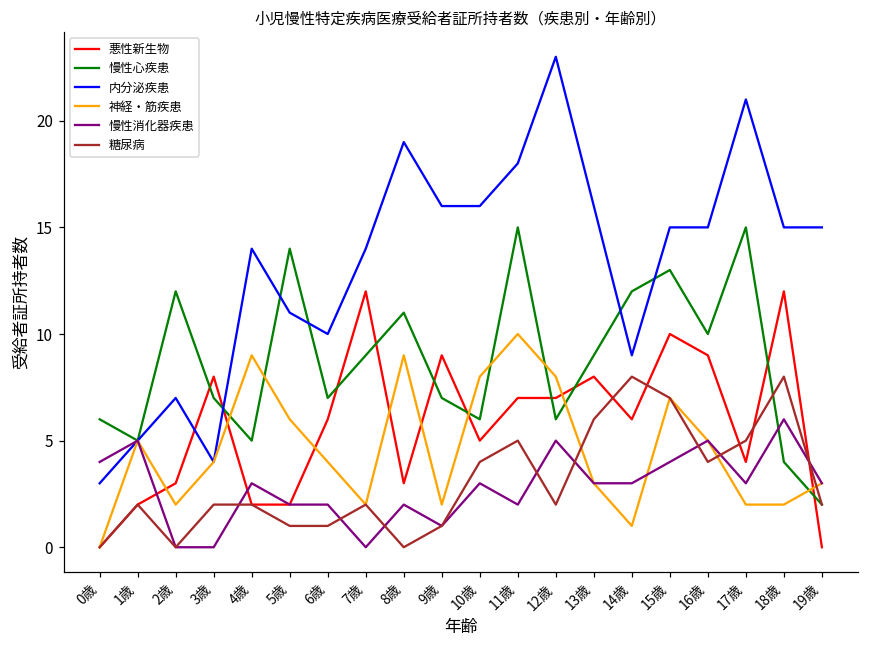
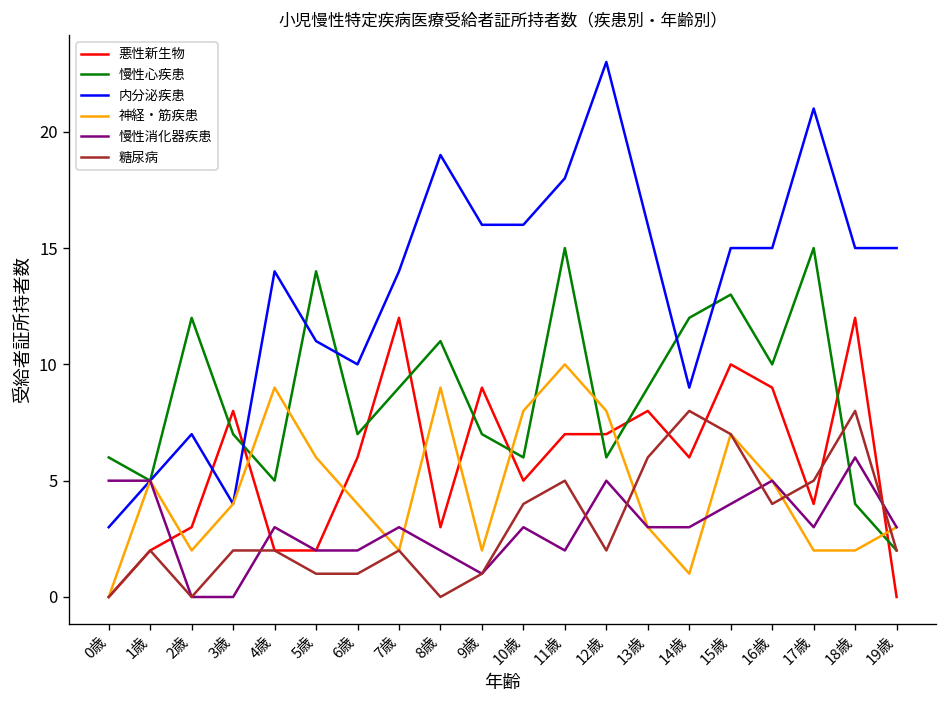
  {
    "悪性新生物": {
      "2歳": 3,
      "3歳": 8,
      "6歳": 6,
      "7歳": 12,
      "8歳": 3,
      "9歳": 9,
      "10歳": 5,
      "11歳": 7,
      "12歳": 7,
      "13歳": 8,
      "14歳": 6,
      "15歳": 10,
      "16歳": 9,
      "17歳": 4,
      "18歳": 12,
      "19歳": 0
    },
    "慢性心疾患": {
      "0歳": 6,
      "2歳": 12,
      "3歳": 7,
      "4歳": 5,
      "5歳": 14,
      "6歳": 7,
      "7歳": 9,
      "8歳": 11,
      "9歳": 7,
      "10歳": 6,
      "11歳": 15,
      "12歳": 6,
      "13歳": 9,
      "14歳": 12,
      "15歳": 13,
      "16歳": 10,
      "17歳": 15,
      "18歳": 4
    },
    "内分泌疾患": {
      "0歳": 3,
      "2歳": 7,
      "4歳": 14,
      "5歳": 11,
      "6歳": 10,
      "7歳": 14,
      "8歳": 19,
      "9歳": 16,
      "10歳": 16,
      "11歳": 18,
      "12歳": 23,
      "13歳": 16,
      "14歳": 9,
      "15歳": 15,
      "16歳": 15,
      "17歳": 21,
      "18歳": 15,
      "19歳": 15
    },
    "神経・筋疾患": {
      "2歳": 2,
      "4歳": 9,
      "5歳": 6,
      "6歳": 4,
      "8歳": 9,
      "9歳": 2,
      "10歳": 8,
      "11歳": 10,
      "12歳": 8,
      "14歳": 1,
      "17歳": 2,
      "18歳": 2
    },
    "慢性消化器疾患": {
-     "0歳": 4,
+     "0歳": 5,
      "3歳": 0,
      "4歳": 3,
      "6歳": 2,
-     "7歳": 0,
+     "7歳": 3,
      "8歳": 2,
      "10歳": 3,
      "11歳": 2,
      "12歳": 5,
      "14歳": 3,
      "15歳": 4,
      "17歳": 3,
      "18歳": 6
    },
    "糖尿病": {
      "3歳": 2,
      "5歳": 1,
      "6歳": 1,
      "8歳": 0,
      "10歳": 4,
      "11歳": 5,
      "12歳": 2,
      "13歳": 6,
      "14歳": 8,
      "16歳": 4,
      "17歳": 5,
      "18歳": 8
    }
  }
